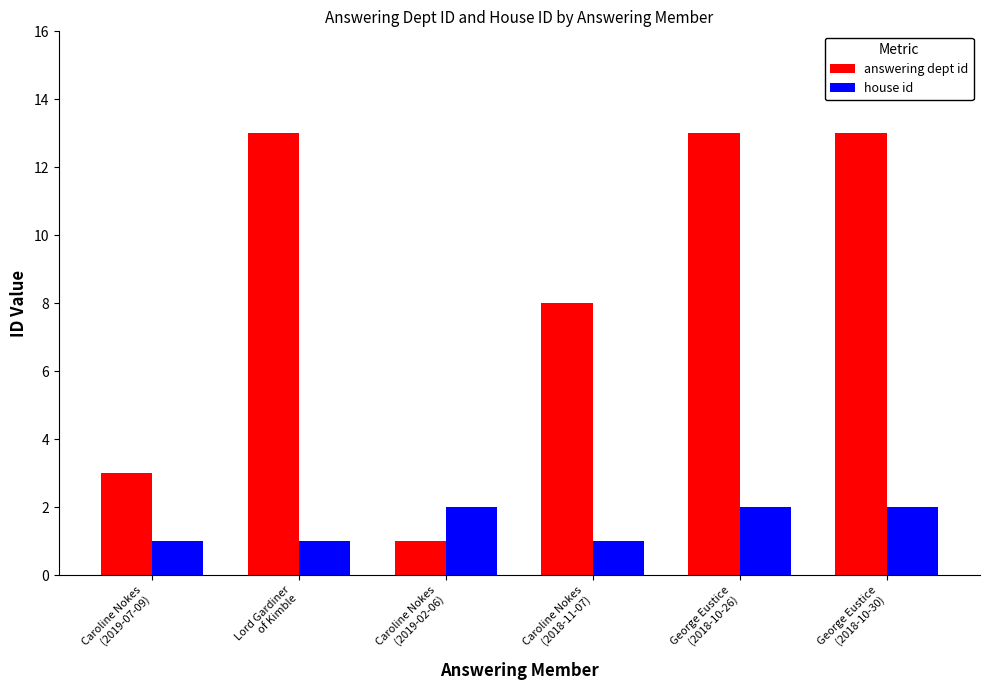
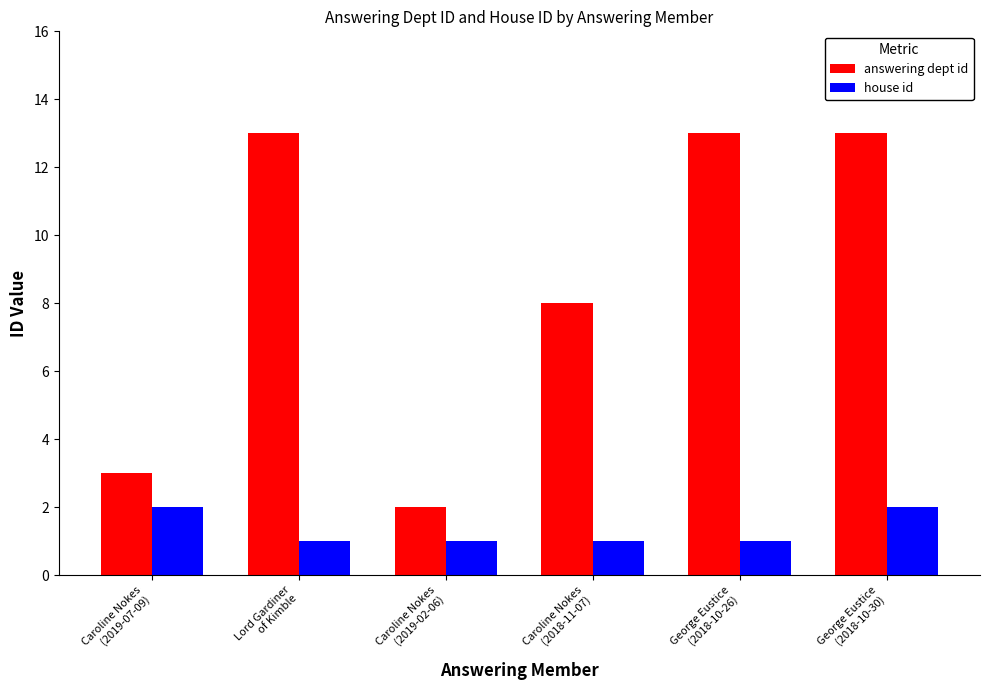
  {
    "answering dept id": {
      "Caroline Nokes (2019-07-09)": 3,
      "Lord Gardiner of Kimble": 13,
-     "Caroline Nokes (2019-02-06)": 1,
+     "Caroline Nokes (2019-02-06)": 2,
      "Caroline Nokes (2018-11-07)": 8,
      "George Eustice (2018-10-26)": 13,
      "George Eustice (2018-10-30)": 13
    },
    "house id": {
-     "Caroline Nokes (2019-07-09)": 1,
+     "Caroline Nokes (2019-07-09)": 2,
      "Lord Gardiner of Kimble": 1,
-     "Caroline Nokes (2019-02-06)": 2,
+     "Caroline Nokes (2019-02-06)": 1,
      "Caroline Nokes (2018-11-07)": 1,
-     "George Eustice (2018-10-26)": 2,
+     "George Eustice (2018-10-26)": 1,
      "George Eustice (2018-10-30)": 2
    }
  }
